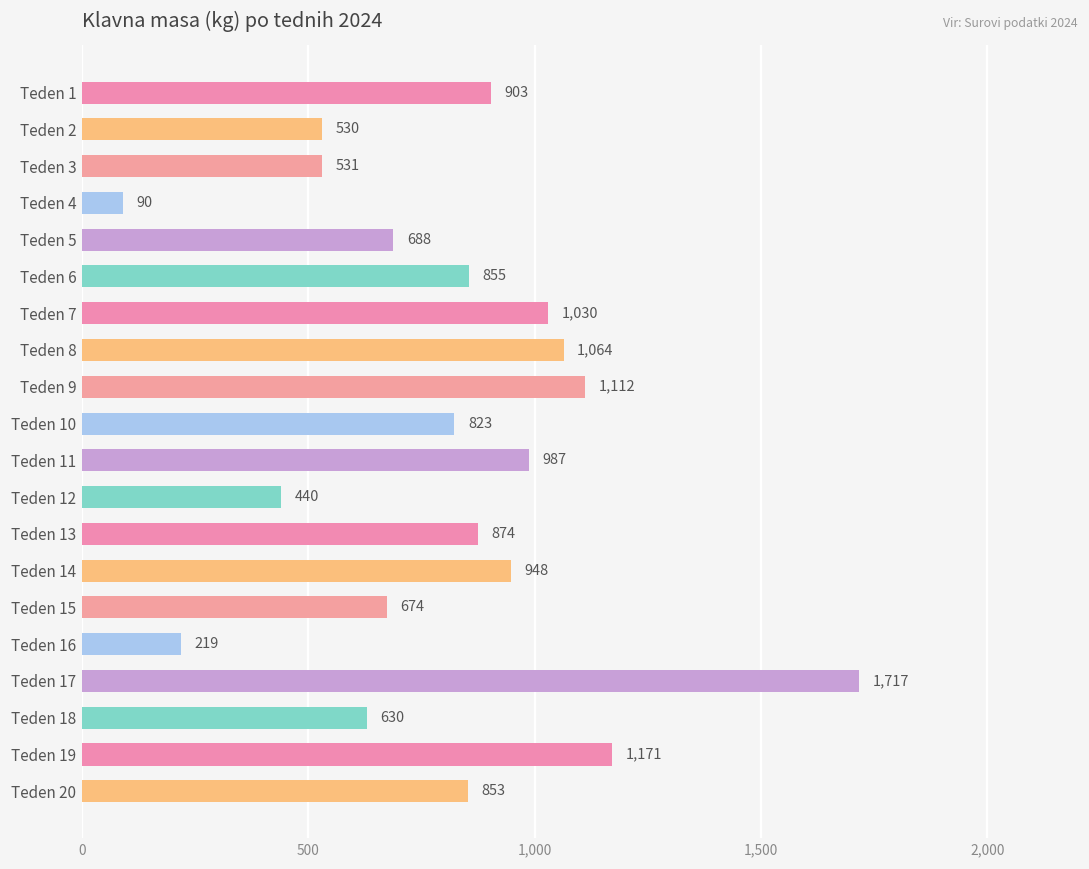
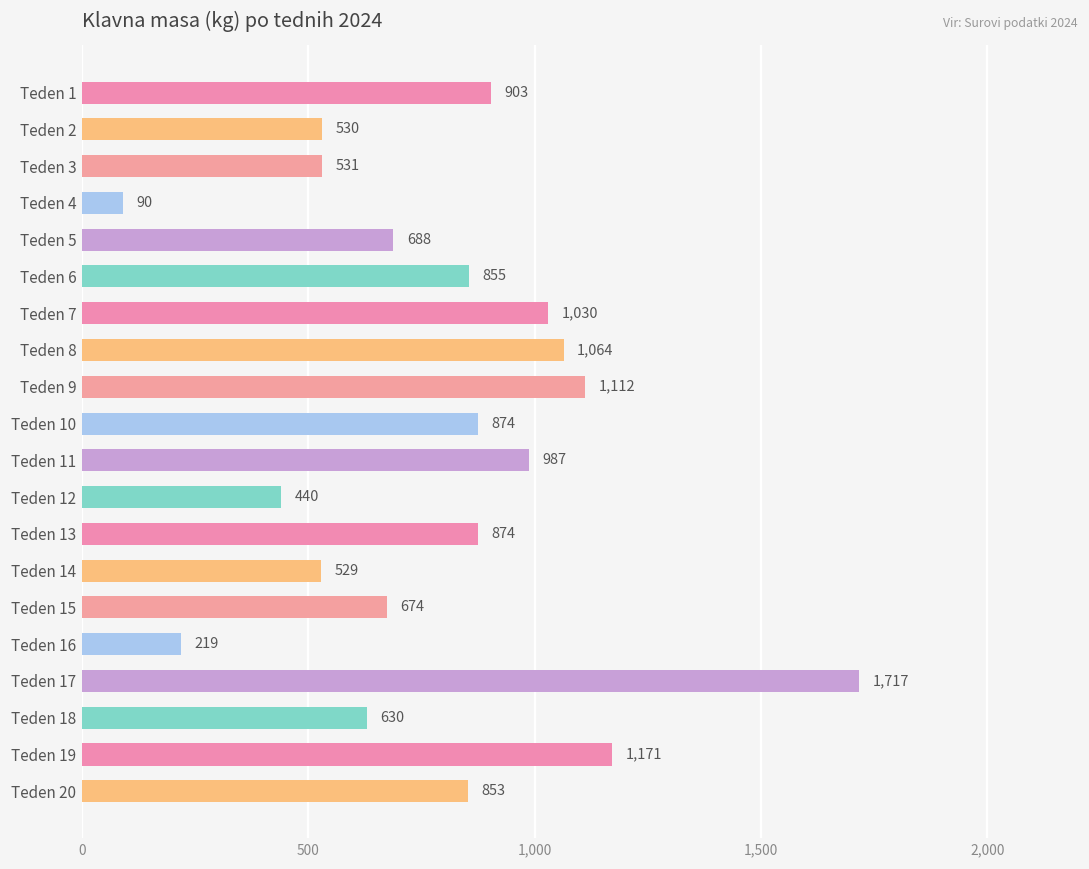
  {
    "Teden 1": "903",
    "Teden 2": "530",
    "Teden 3": "531",
    "Teden 4": "90",
    "Teden 5": "688",
    "Teden 6": "855",
    "Teden 7": "1,030",
    "Teden 8": "1,064",
    "Teden 9": "1,112",
-   "Teden 10": "823",
+   "Teden 10": "874",
    "Teden 11": "987",
    "Teden 12": "440",
    "Teden 13": "874",
-   "Teden 14": "948",
+   "Teden 14": "529",
    "Teden 15": "674",
    "Teden 16": "219",
    "Teden 17": "1,717",
    "Teden 18": "630",
    "Teden 19": "1,171",
    "Teden 20": "853"
  }
